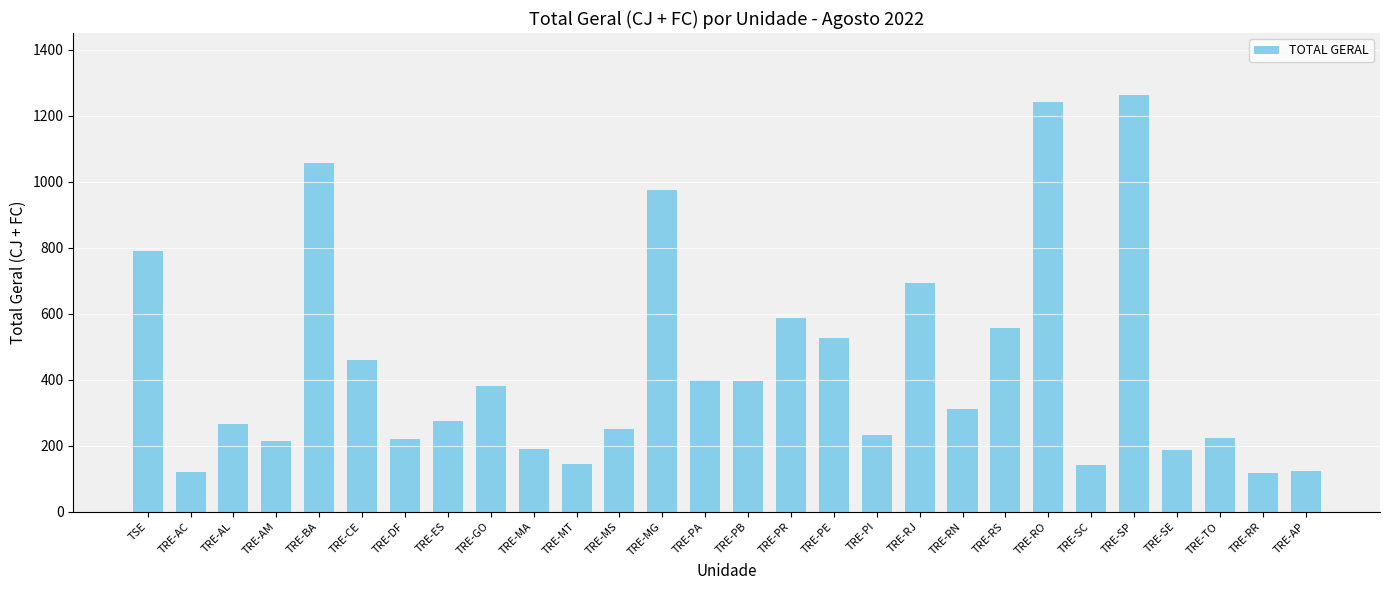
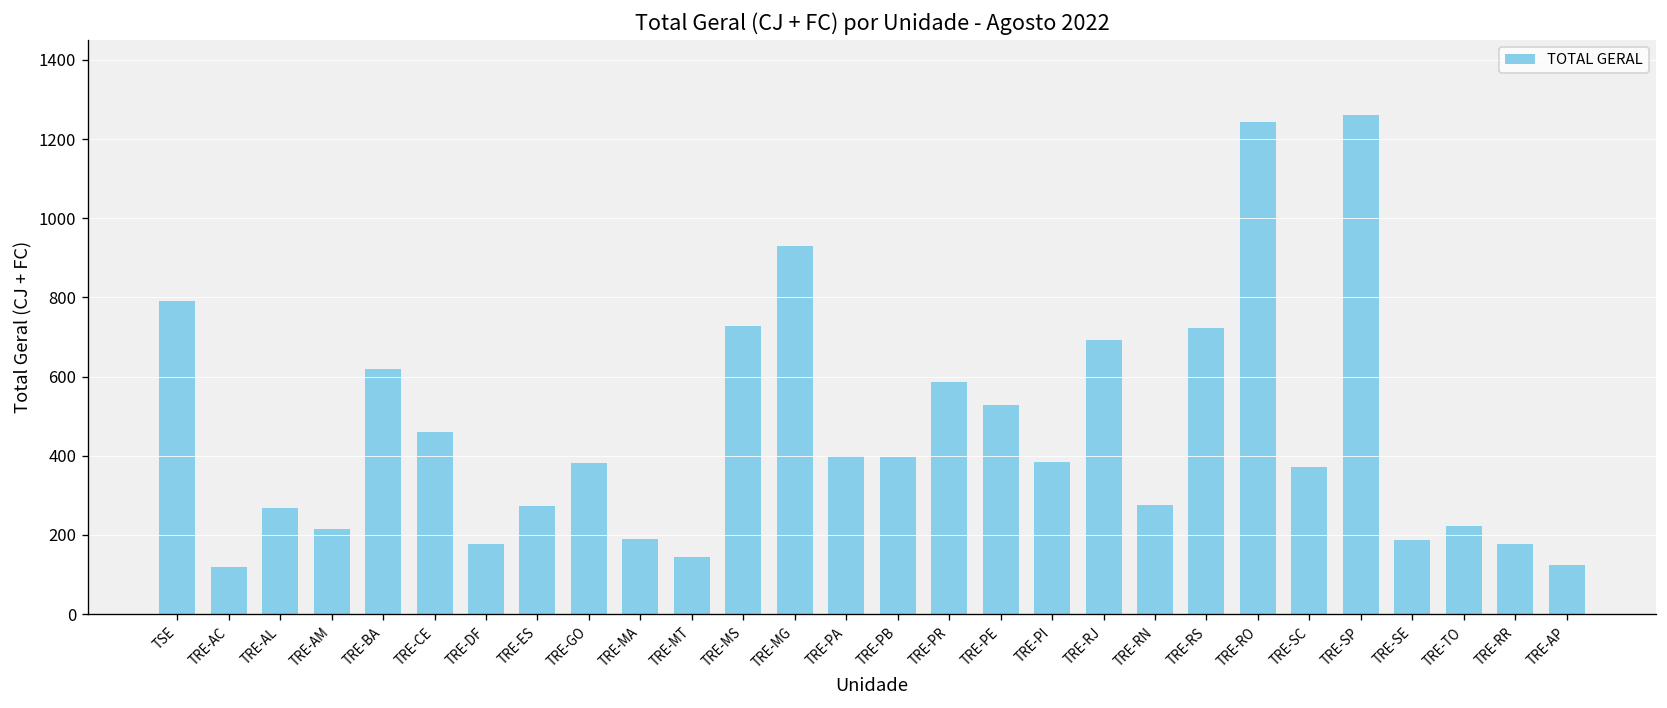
  {
    "TSE": 790,
    "TRE-AC": 120,
    "TRE-AL": 270,
    "TRE-AM": 220,
-   "TRE-BA": 1060,
+   "TRE-BA": 620,
    "TRE-CE": 460,
-   "TRE-DF": 220,
+   "TRE-DF": 180,
    "TRE-ES": 270,
    "TRE-GO": 380,
    "TRE-MA": 190,
    "TRE-MT": 150,
-   "TRE-MS": 250,
-   "TRE-MG": 980,
+   "TRE-MS": 730,
+   "TRE-MG": 930,
    "TRE-PA": 400,
    "TRE-PB": 400,
    "TRE-PR": 590,
    "TRE-PE": 530,
-   "TRE-PI": 230,
+   "TRE-PI": 380,
    "TRE-RJ": 690,
-   "TRE-RN": 310,
-   "TRE-RS": 560,
+   "TRE-RN": 280,
+   "TRE-RS": 720,
    "TRE-RO": 1240,
-   "TRE-SC": 140,
+   "TRE-SC": 370,
    "TRE-SP": 1260,
    "TRE-SE": 190,
    "TRE-TO": 220,
-   "TRE-RR": 120,
+   "TRE-RR": 180,
    "TRE-AP": 130
  }
